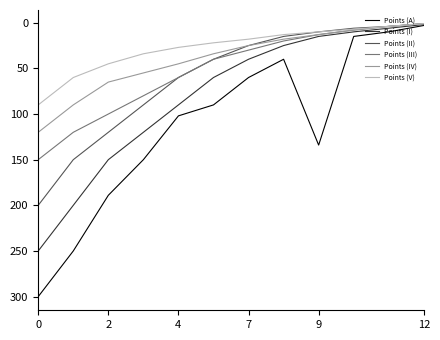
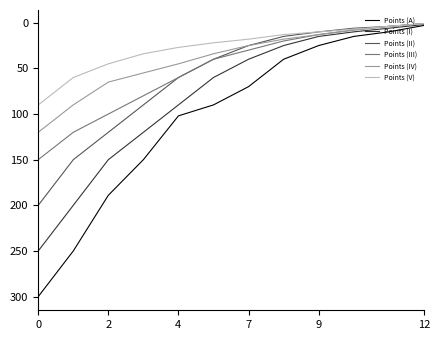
  {
    "Points (A)": {
      "0": 300,
      "2": 190,
      "4": 100,
-     "7": 60,
-     "9": 130
+     "7": 70,
+     "9": 30
    }
  }
